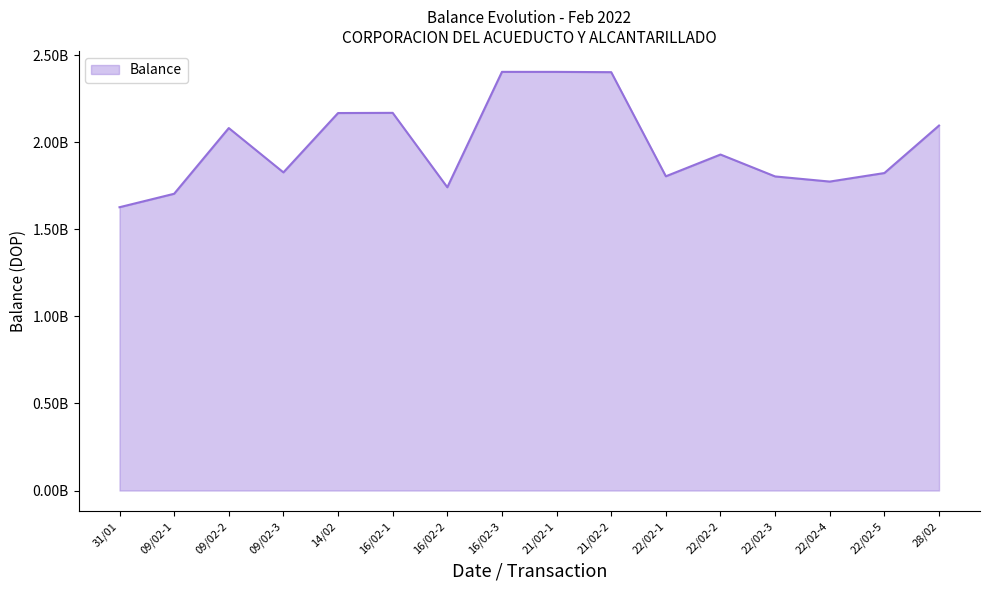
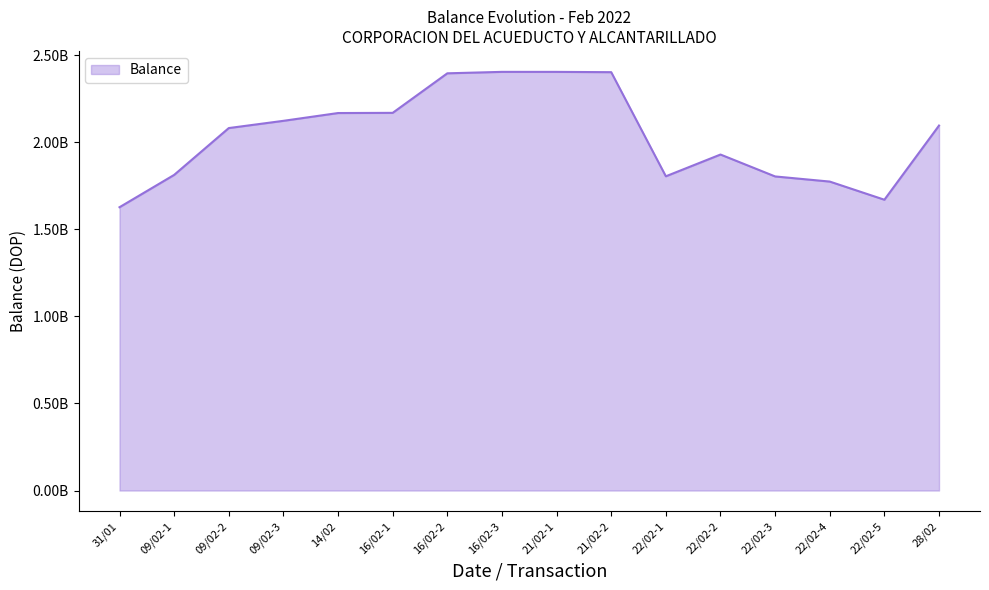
  {
    "31/01": 1630000000,
-   "09/02-1": 1700000000,
+   "09/02-1": 1810000000,
    "09/02-2": 2080000000,
-   "09/02-3": 1830000000,
+   "09/02-3": 2120000000,
    "14/02": 2170000000,
    "16/02-1": 2170000000,
-   "16/02-2": 1740000000,
+   "16/02-2": 2400000000,
    "16/02-3": 2410000000,
    "21/02-1": 2410000000,
    "21/02-2": 2400000000,
    "22/02-1": 1810000000,
    "22/02-2": 1930000000,
    "22/02-3": 1800000000,
    "22/02-4": 1770000000,
-   "22/02-5": 1820000000,
+   "22/02-5": 1670000000,
    "28/02": 2100000000
  }
